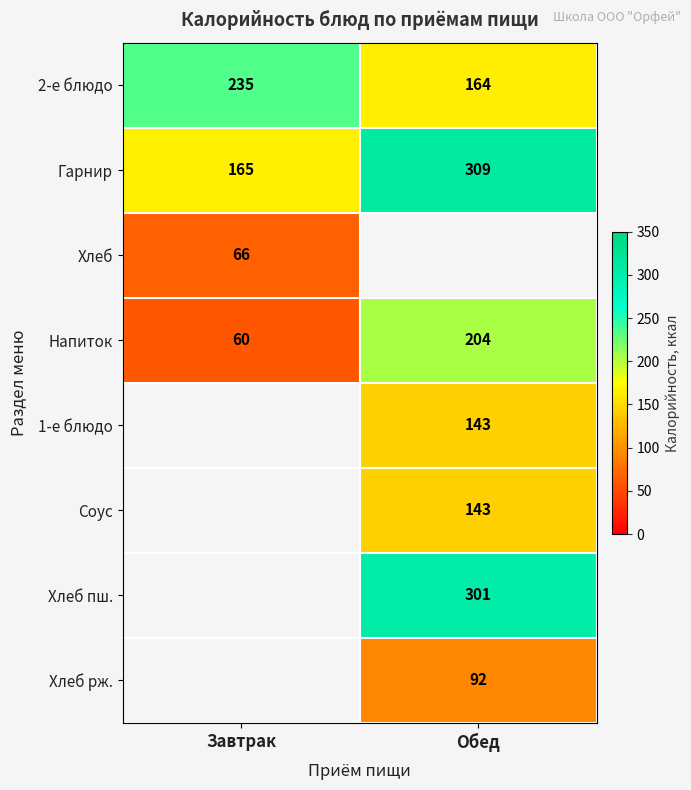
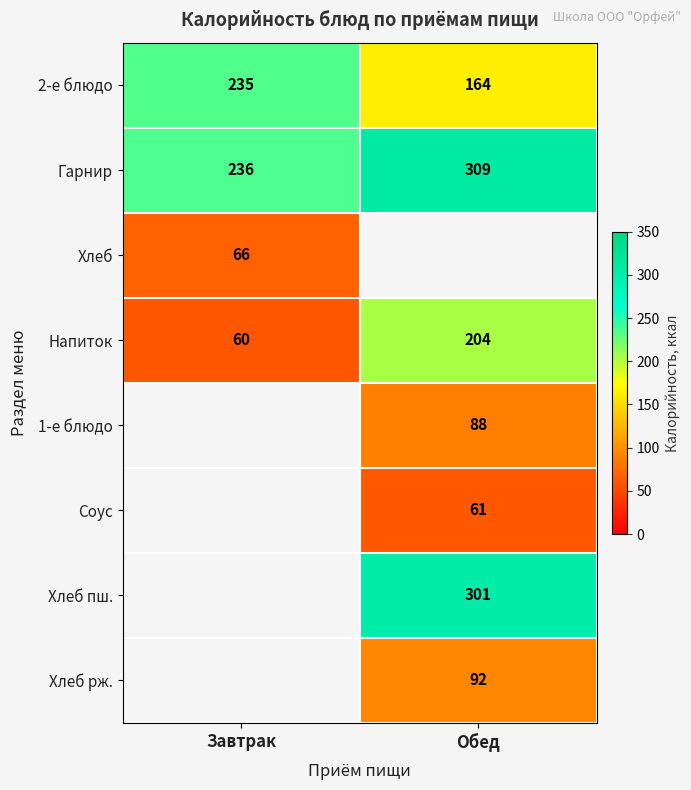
  {
    "2-е блюдо": {
      "Завтрак": 235,
      "Обед": 164
    },
    "Гарнир": {
-     "Завтрак": 165,
+     "Завтрак": 236,
      "Обед": 309
    },
    "Хлеб": {
      "Завтрак": 66
    },
    "Напиток": {
      "Завтрак": 60,
      "Обед": 204
    },
    "1-е блюдо": {
-     "Обед": 143
+     "Обед": 88
    },
    "Соус": {
-     "Обед": 143
+     "Обед": 61
    },
    "Хлеб пш.": {
      "Обед": 301
    },
    "Хлеб рж.": {
      "Обед": 92
    }
  }
